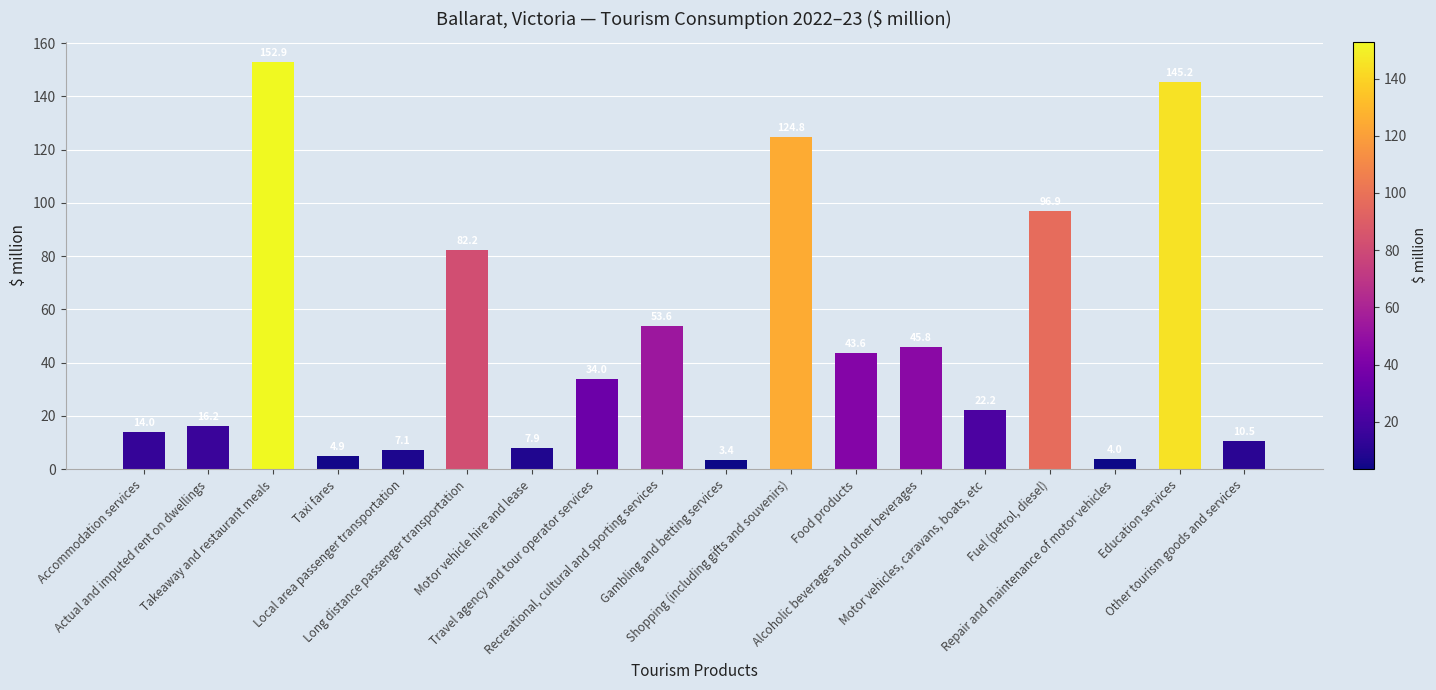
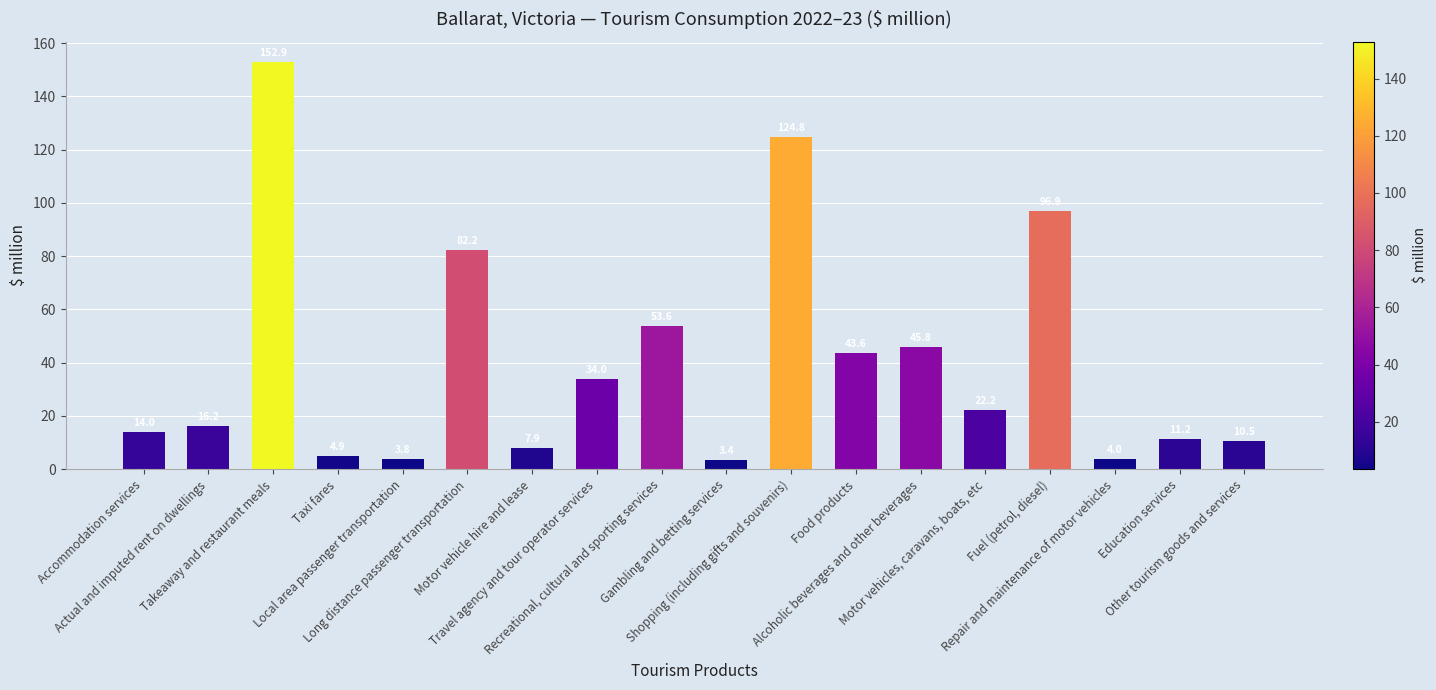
  {
    "Accommodation services": 14,
    "Actual and imputed rent on dwellings": 16,
    "Takeaway and restaurant meals": 153,
    "Taxi fares": 5,
-   "Local area passenger transportation": 7,
+   "Local area passenger transportation": 4,
    "Long distance passenger transportation": 82,
    "Motor vehicle hire and lease": 8,
    "Travel agency and tour operator services": 34,
    "Recreational, cultural and sporting services": 54,
    "Gambling and betting services": 3,
    "Shopping (including gifts and souvenirs)": 125,
    "Food products": 44,
    "Alcoholic beverages and other beverages": 46,
    "Motor vehicles, caravans, boats, etc": 22,
    "Fuel (petrol, diesel)": 97,
    "Repair and maintenance of motor vehicles": 4,
-   "Education services": 145,
+   "Education services": 11,
    "Other tourism goods and services": 11
  }
